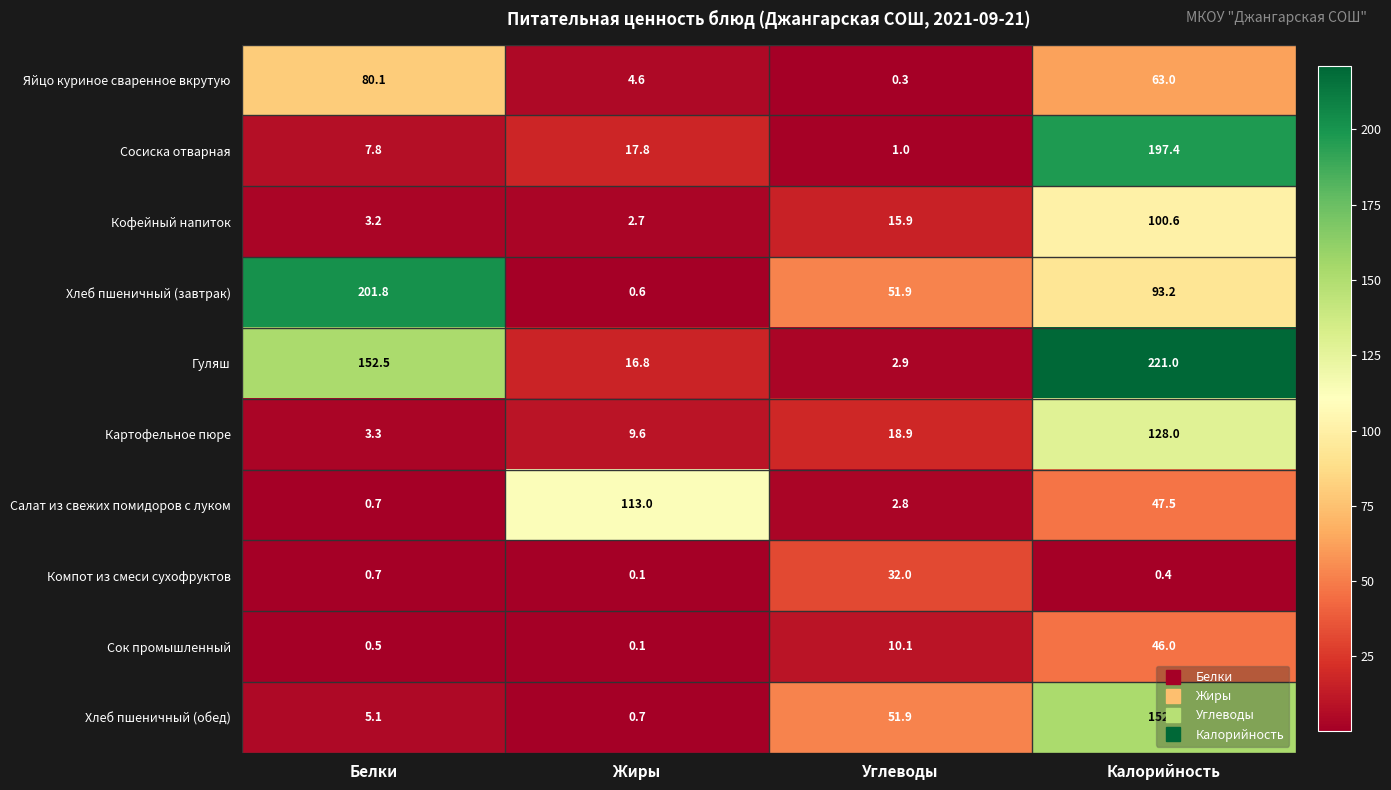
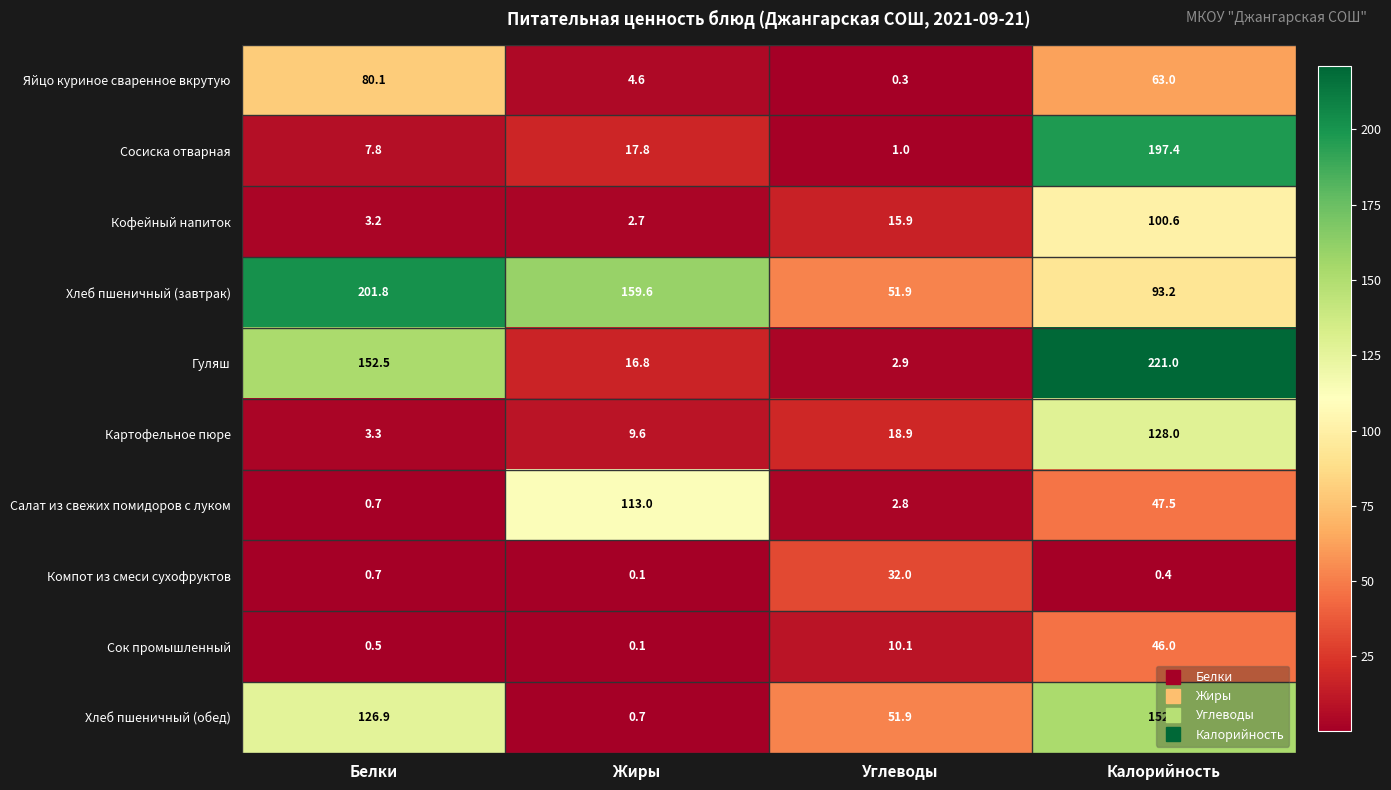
  {
    "Яйцо куриное сваренное вкрутую": {
      "Белки": 80.1,
      "Жиры": 4.6,
      "Углеводы": 0.3,
      "Калорийность": 63.0
    },
    "Сосиска отварная": {
      "Белки": 7.8,
      "Жиры": 17.8,
      "Углеводы": 1.0,
      "Калорийность": 197.4
    },
    "Кофейный напиток": {
      "Белки": 3.2,
      "Жиры": 2.7,
      "Углеводы": 15.9,
      "Калорийность": 100.6
    },
    "Хлеб пшеничный (завтрак)": {
      "Белки": 201.8,
-     "Жиры": 0.6,
+     "Жиры": 159.6,
      "Углеводы": 51.9,
      "Калорийность": 93.2
    },
    "Гуляш": {
      "Белки": 152.5,
      "Жиры": 16.8,
      "Углеводы": 2.9,
      "Калорийность": 221.0
    },
    "Картофельное пюре": {
      "Белки": 3.3,
      "Жиры": 9.6,
      "Углеводы": 18.9,
      "Калорийность": 128.0
    },
    "Салат из свежих помидоров с луком": {
      "Белки": 0.7,
      "Жиры": 113.0,
      "Углеводы": 2.8,
      "Калорийность": 47.5
    },
    "Компот из смеси сухофруктов": {
      "Белки": 0.7,
      "Жиры": 0.1,
      "Углеводы": 32.0,
      "Калорийность": 0.4
    },
    "Сок промышленный": {
      "Белки": 0.5,
      "Жиры": 0.1,
      "Углеводы": 10.1,
      "Калорийность": 46.0
    },
    "Хлеб пшеничный (обед)": {
-     "Белки": 5.1,
+     "Белки": 126.9,
      "Жиры": 0.7,
      "Углеводы": 51.9
    }
  }
